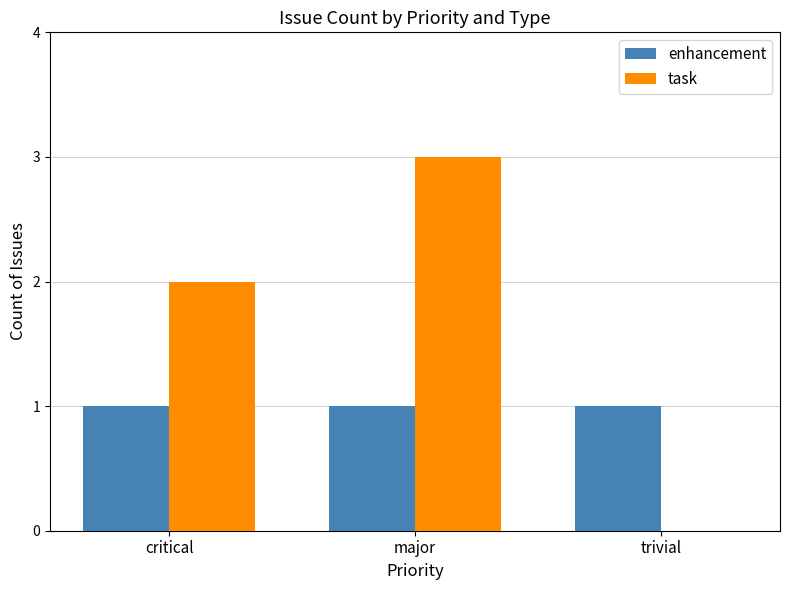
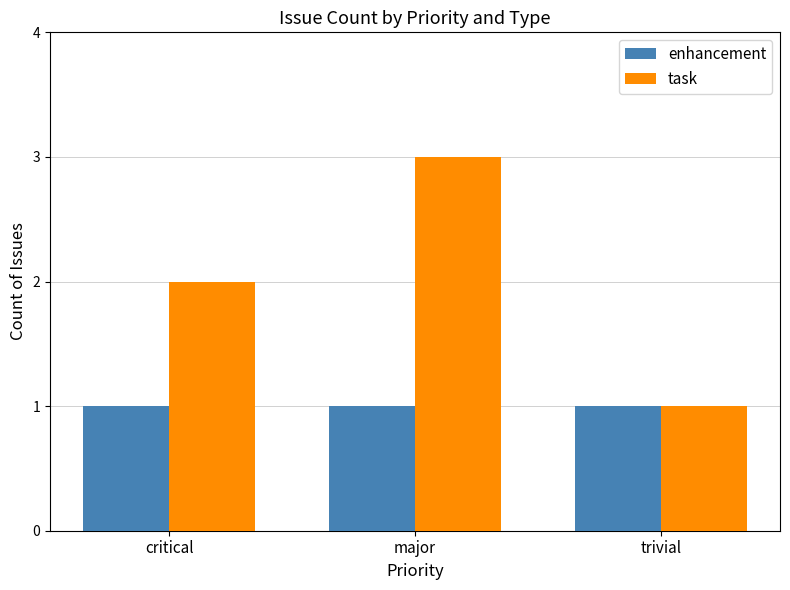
  {
    "enhancement": {
      "critical": 1,
      "major": 1,
      "trivial": 1
    },
    "task": {
      "critical": 2,
      "major": 3,
-     "trivial": 0
+     "trivial": 1
    }
  }
